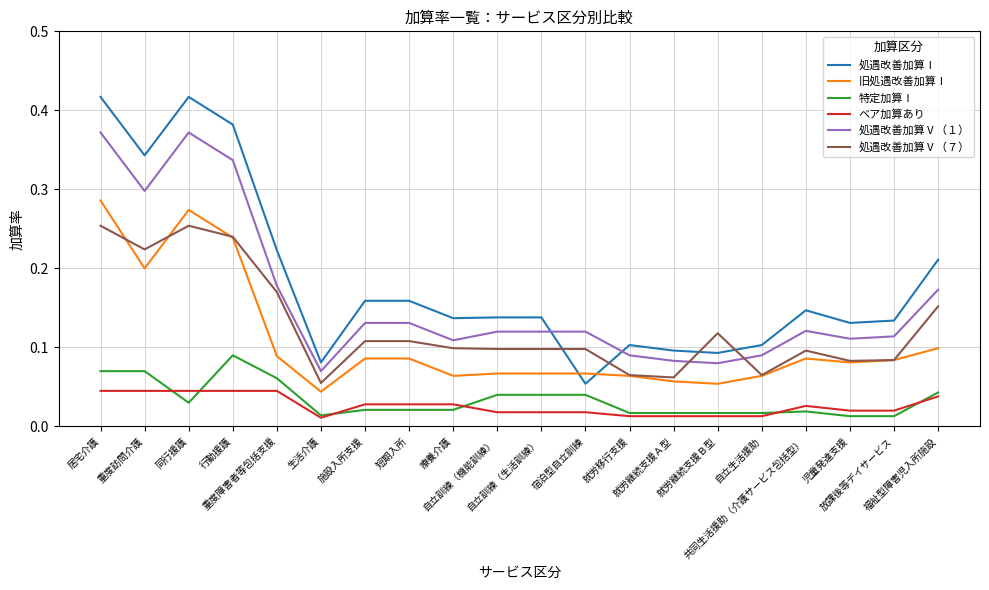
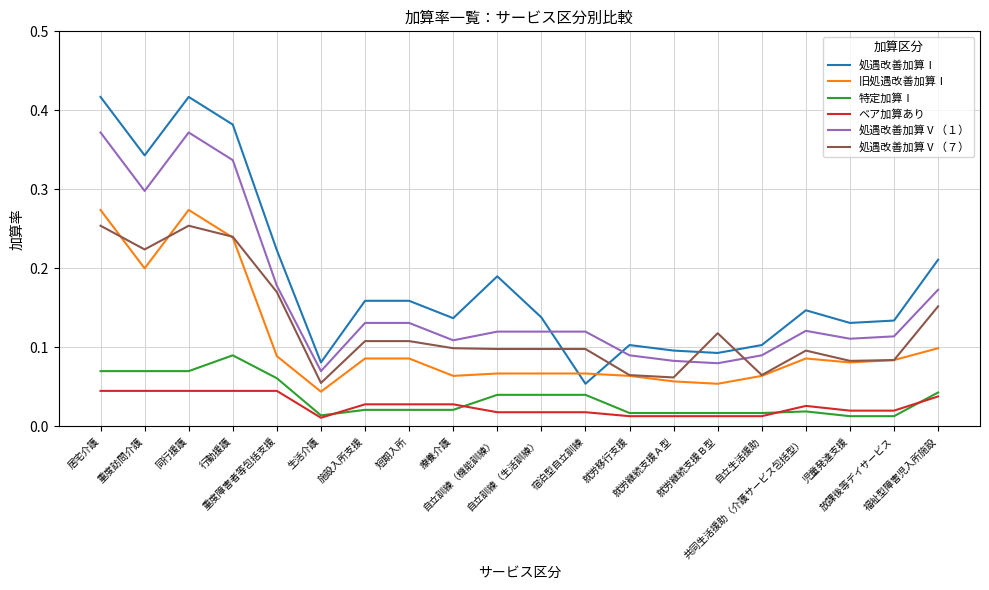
  {
    "処遇改善加算Ⅰ": {
      "居宅介護": 0.42,
      "重度訪問介護": 0.34,
      "同行援護": 0.42,
      "行動援護": 0.38,
      "重度障害者等包括支援": 0.22,
      "生活介護": 0.08,
      "施設入所支援": 0.16,
      "短期入所": 0.16,
      "療養介護": 0.14,
-     "自立訓練（機能訓練）": 0.14,
+     "自立訓練（機能訓練）": 0.19,
      "自立訓練（生活訓練）": 0.14,
      "宿泊型自立訓練": 0.05,
      "就労移行支援": 0.10,
      "就労継続支援Ａ型": 0.10,
      "就労継続支援Ｂ型": 0.09,
      "自立生活援助": 0.10,
      "共同生活援助（介護サービス包括型）": 0.15,
      "児童発達支援": 0.13,
      "放課後等デイサービス": 0.13,
      "福祉型障害児入所施設": 0.21
    },
    "旧処遇改善加算Ⅰ": {
-     "居宅介護": 0.29,
+     "居宅介護": 0.27,
      "重度訪問介護": 0.20,
      "同行援護": 0.27,
      "重度障害者等包括支援": 0.09,
      "生活介護": 0.04,
      "施設入所支援": 0.09,
      "短期入所": 0.09,
      "療養介護": 0.06,
      "自立訓練（機能訓練）": 0.07,
      "自立訓練（生活訓練）": 0.07,
      "宿泊型自立訓練": 0.07,
      "就労継続支援Ａ型": 0.06,
      "就労継続支援Ｂ型": 0.05,
      "共同生活援助（介護サービス包括型）": 0.09,
      "福祉型障害児入所施設": 0.10
    },
    "特定加算Ⅰ": {
      "居宅介護": 0.07,
      "重度訪問介護": 0.07,
-     "同行援護": 0.03,
+     "同行援護": 0.07,
      "行動援護": 0.09,
      "重度障害者等包括支援": 0.06,
      "施設入所支援": 0.02,
      "短期入所": 0.02,
      "療養介護": 0.02,
      "自立訓練（機能訓練）": 0.04,
      "自立訓練（生活訓練）": 0.04,
      "宿泊型自立訓練": 0.04,
      "就労移行支援": 0.02,
      "就労継続支援Ａ型": 0.02,
      "就労継続支援Ｂ型": 0.02,
      "自立生活援助": 0.02,
      "共同生活援助（介護サービス包括型）": 0.02,
      "児童発達支援": 0.01,
      "放課後等デイサービス": 0.01,
      "福祉型障害児入所施設": 0.04
    },
    "ベア加算あり": {
      "居宅介護": 0.05,
      "重度訪問介護": 0.05,
      "同行援護": 0.05,
      "行動援護": 0.05,
      "重度障害者等包括支援": 0.05,
      "施設入所支援": 0.03,
      "短期入所": 0.03,
      "療養介護": 0.03,
      "自立訓練（機能訓練）": 0.02,
      "自立訓練（生活訓練）": 0.02,
      "宿泊型自立訓練": 0.02,
      "就労移行支援": 0.01,
      "就労継続支援Ａ型": 0.01,
      "就労継続支援Ｂ型": 0.01,
      "自立生活援助": 0.01,
      "共同生活援助（介護サービス包括型）": 0.03,
      "児童発達支援": 0.02,
      "放課後等デイサービス": 0.02,
      "福祉型障害児入所施設": 0.04
    },
    "処遇改善加算Ⅴ（１）": {
      "居宅介護": 0.37,
      "重度訪問介護": 0.30,
      "同行援護": 0.37,
      "行動援護": 0.34,
      "重度障害者等包括支援": 0.18,
      "生活介護": 0.07,
      "施設入所支援": 0.13,
      "短期入所": 0.13,
      "療養介護": 0.11,
      "自立訓練（機能訓練）": 0.12,
      "自立訓練（生活訓練）": 0.12,
      "宿泊型自立訓練": 0.12,
      "就労移行支援": 0.09,
      "就労継続支援Ａ型": 0.08,
      "就労継続支援Ｂ型": 0.08,
      "自立生活援助": 0.09,
      "共同生活援助（介護サービス包括型）": 0.12,
      "児童発達支援": 0.11,
      "放課後等デイサービス": 0.11,
      "福祉型障害児入所施設": 0.17
    },
    "処遇改善加算Ⅴ（７）": {
      "居宅介護": 0.25,
      "重度訪問介護": 0.22,
      "同行援護": 0.25,
      "重度障害者等包括支援": 0.17,
      "生活介護": 0.06,
      "施設入所支援": 0.11,
      "短期入所": 0.11,
      "療養介護": 0.10,
      "自立訓練（機能訓練）": 0.10,
      "自立訓練（生活訓練）": 0.10,
      "宿泊型自立訓練": 0.10,
      "就労継続支援Ａ型": 0.06,
      "就労継続支援Ｂ型": 0.12,
      "共同生活援助（介護サービス包括型）": 0.10,
      "福祉型障害児入所施設": 0.15
    }
  }
